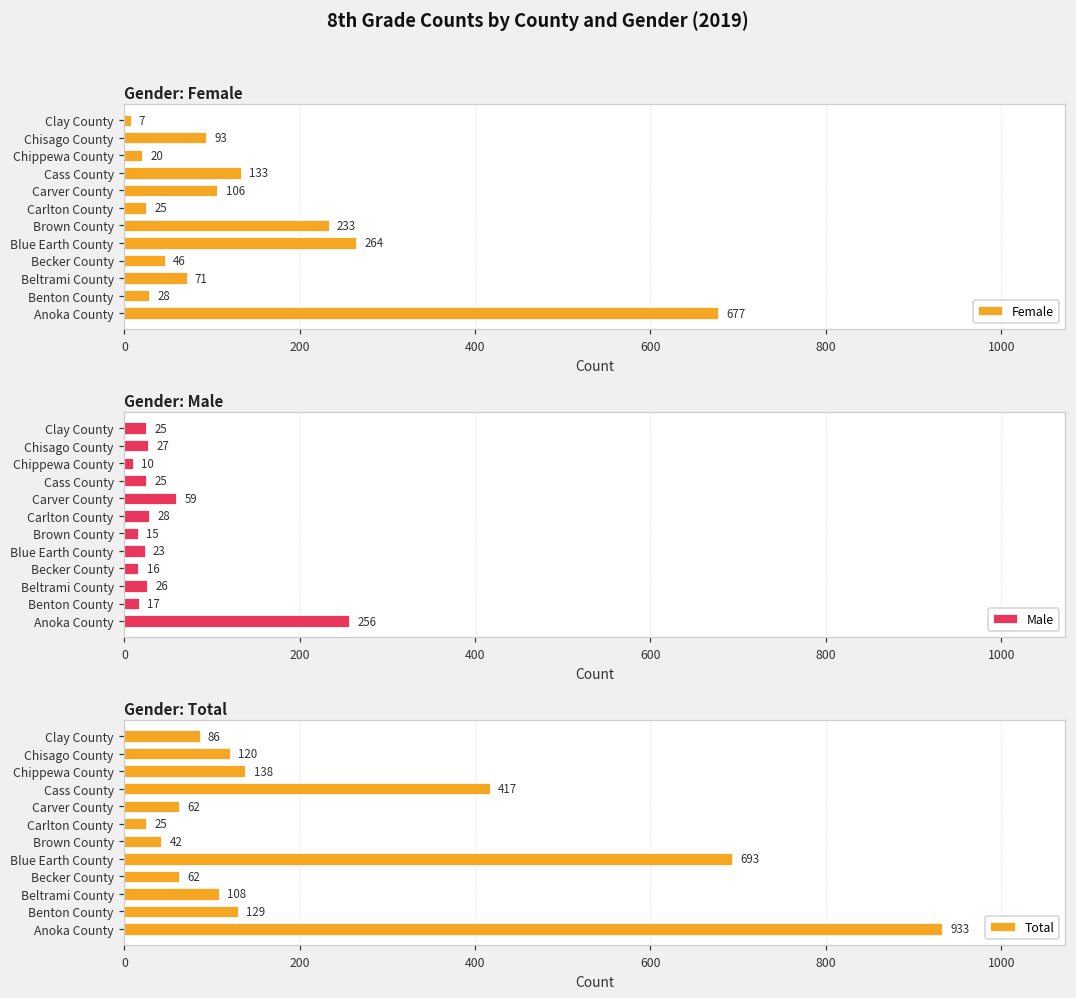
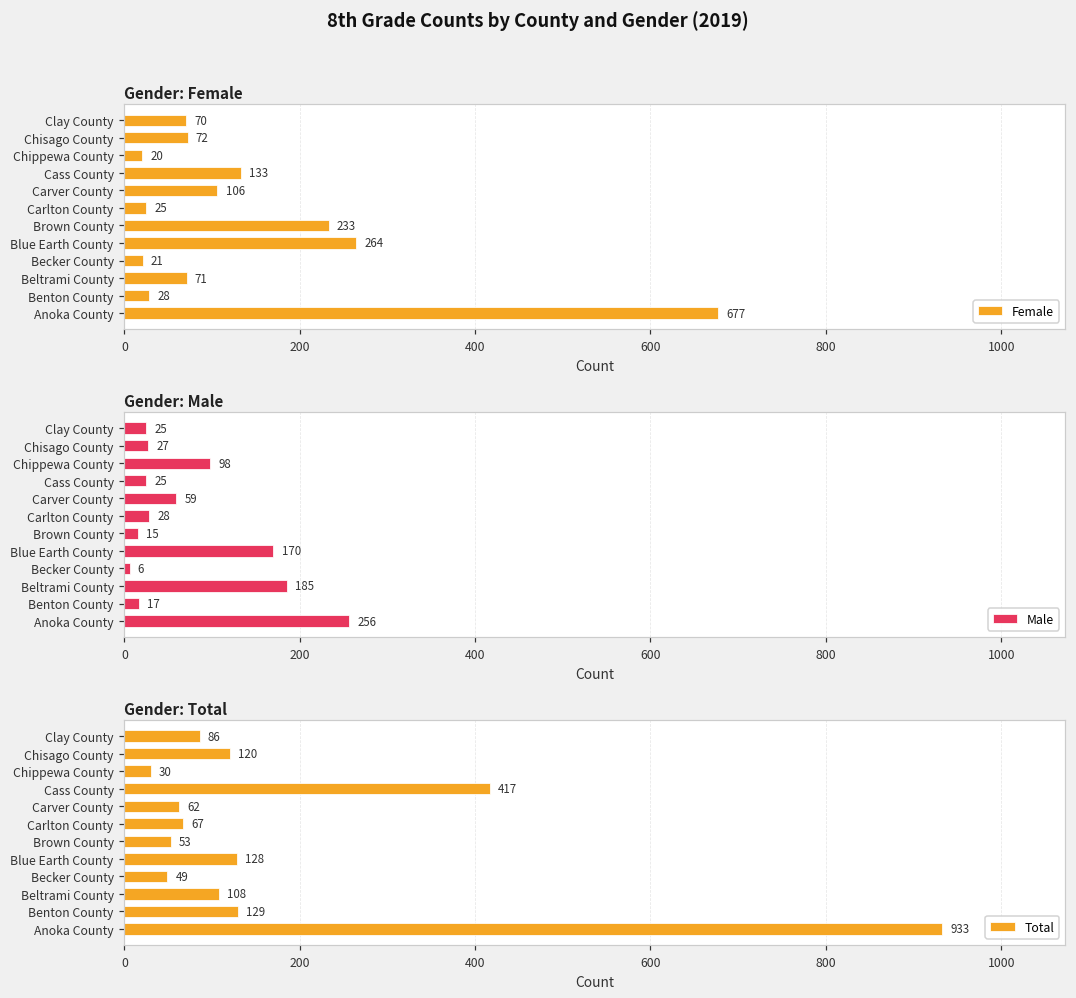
  {
    "Gender: Female": {
-     "Clay County": 7,
-     "Chisago County": 93,
+     "Clay County": 70,
+     "Chisago County": 72,
      "Chippewa County": 20,
      "Cass County": 133,
      "Carver County": 106,
      "Carlton County": 25,
      "Brown County": 233,
      "Blue Earth County": 264,
-     "Becker County": 46,
+     "Becker County": 21,
      "Beltrami County": 71,
      "Benton County": 28,
      "Anoka County": 677
    },
    "Gender: Male": {
      "Clay County": 25,
      "Chisago County": 27,
-     "Chippewa County": 10,
+     "Chippewa County": 98,
      "Cass County": 25,
      "Carver County": 59,
      "Carlton County": 28,
      "Brown County": 15,
-     "Blue Earth County": 23,
-     "Becker County": 16,
-     "Beltrami County": 26,
+     "Blue Earth County": 170,
+     "Becker County": 6,
+     "Beltrami County": 185,
      "Benton County": 17,
      "Anoka County": 256
    },
    "Gender: Total": {
      "Clay County": 86,
      "Chisago County": 120,
-     "Chippewa County": 138,
+     "Chippewa County": 30,
      "Cass County": 417,
      "Carver County": 62,
-     "Carlton County": 25,
-     "Brown County": 42,
-     "Blue Earth County": 693,
-     "Becker County": 62,
+     "Carlton County": 67,
+     "Brown County": 53,
+     "Blue Earth County": 128,
+     "Becker County": 49,
      "Beltrami County": 108,
      "Benton County": 129,
      "Anoka County": 933
    }
  }
